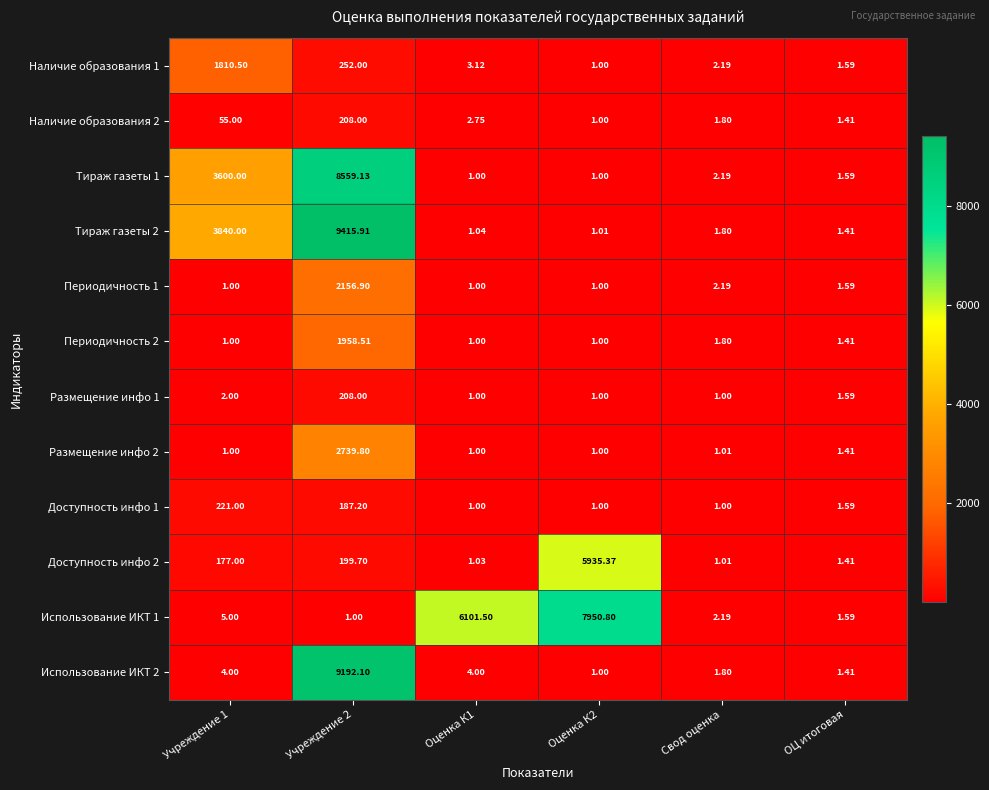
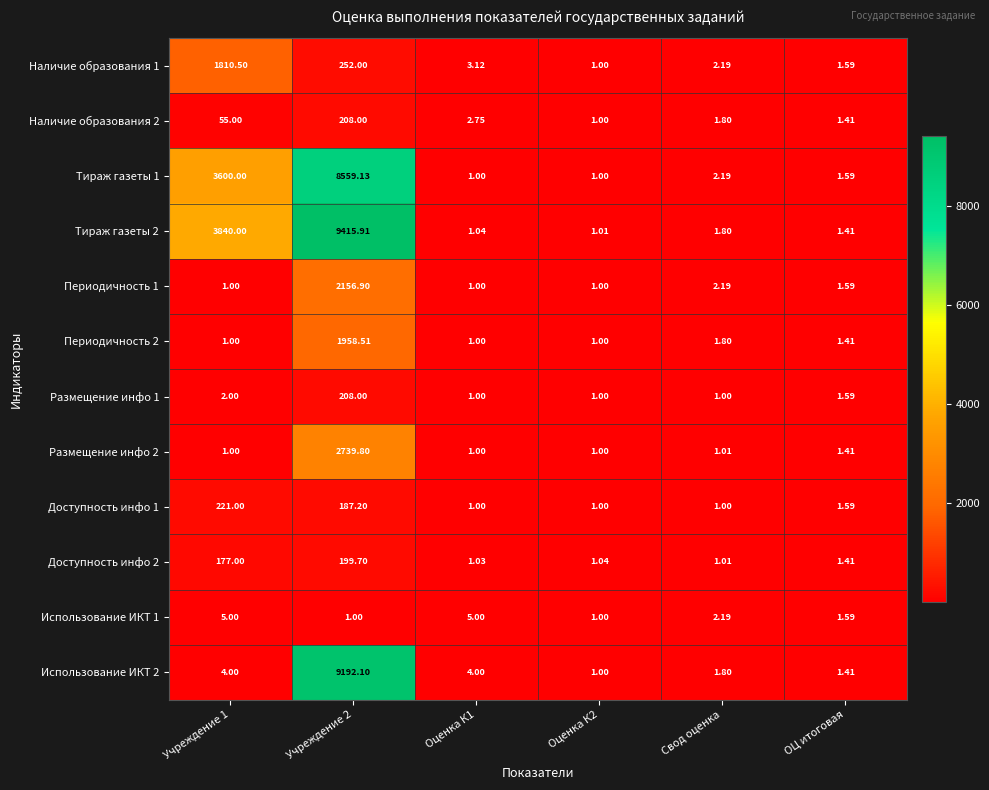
  {
    "Наличие образования 1": {
      "Учреждение 1": 1810.50,
      "Учреждение 2": 252.00,
      "Оценка К1": 3.12,
      "Оценка К2": 1.00,
      "Свод оценка": 2.19,
      "ОЦ итоговая": 1.59
    },
    "Наличие образования 2": {
      "Учреждение 1": 55.00,
      "Учреждение 2": 208.00,
      "Оценка К1": 2.75,
      "Оценка К2": 1.00,
      "Свод оценка": 1.80,
      "ОЦ итоговая": 1.41
    },
    "Тираж газеты 1": {
      "Учреждение 1": 3600.00,
      "Учреждение 2": 8559.13,
      "Оценка К1": 1.00,
      "Оценка К2": 1.00,
      "Свод оценка": 2.19,
      "ОЦ итоговая": 1.59
    },
    "Тираж газеты 2": {
      "Учреждение 1": 3840.00,
      "Учреждение 2": 9415.91,
      "Оценка К1": 1.04,
      "Оценка К2": 1.01,
      "Свод оценка": 1.80,
      "ОЦ итоговая": 1.41
    },
    "Периодичность 1": {
      "Учреждение 1": 1.00,
      "Учреждение 2": 2156.90,
      "Оценка К1": 1.00,
      "Оценка К2": 1.00,
      "Свод оценка": 2.19,
      "ОЦ итоговая": 1.59
    },
    "Периодичность 2": {
      "Учреждение 1": 1.00,
      "Учреждение 2": 1958.51,
      "Оценка К1": 1.00,
      "Оценка К2": 1.00,
      "Свод оценка": 1.80,
      "ОЦ итоговая": 1.41
    },
    "Размещение инфо 1": {
      "Учреждение 1": 2.00,
      "Учреждение 2": 208.00,
      "Оценка К1": 1.00,
      "Оценка К2": 1.00,
      "Свод оценка": 1.00,
      "ОЦ итоговая": 1.59
    },
    "Размещение инфо 2": {
      "Учреждение 1": 1.00,
      "Учреждение 2": 2739.80,
      "Оценка К1": 1.00,
      "Оценка К2": 1.00,
      "Свод оценка": 1.01,
      "ОЦ итоговая": 1.41
    },
    "Доступность инфо 1": {
      "Учреждение 1": 221.00,
      "Учреждение 2": 187.20,
      "Оценка К1": 1.00,
      "Оценка К2": 1.00,
      "Свод оценка": 1.00,
      "ОЦ итоговая": 1.59
    },
    "Доступность инфо 2": {
      "Учреждение 1": 177.00,
      "Учреждение 2": 199.70,
      "Оценка К1": 1.03,
-     "Оценка К2": 5935.37,
+     "Оценка К2": 1.04,
      "Свод оценка": 1.01,
      "ОЦ итоговая": 1.41
    },
    "Использование ИКТ 1": {
      "Учреждение 1": 5.00,
      "Учреждение 2": 1.00,
-     "Оценка К1": 6101.50,
-     "Оценка К2": 7950.80,
+     "Оценка К1": 5.00,
+     "Оценка К2": 1.00,
      "Свод оценка": 2.19,
      "ОЦ итоговая": 1.59
    },
    "Использование ИКТ 2": {
      "Учреждение 1": 4.00,
      "Учреждение 2": 9192.10,
      "Оценка К1": 4.00,
      "Оценка К2": 1.00,
      "Свод оценка": 1.80,
      "ОЦ итоговая": 1.41
    }
  }
